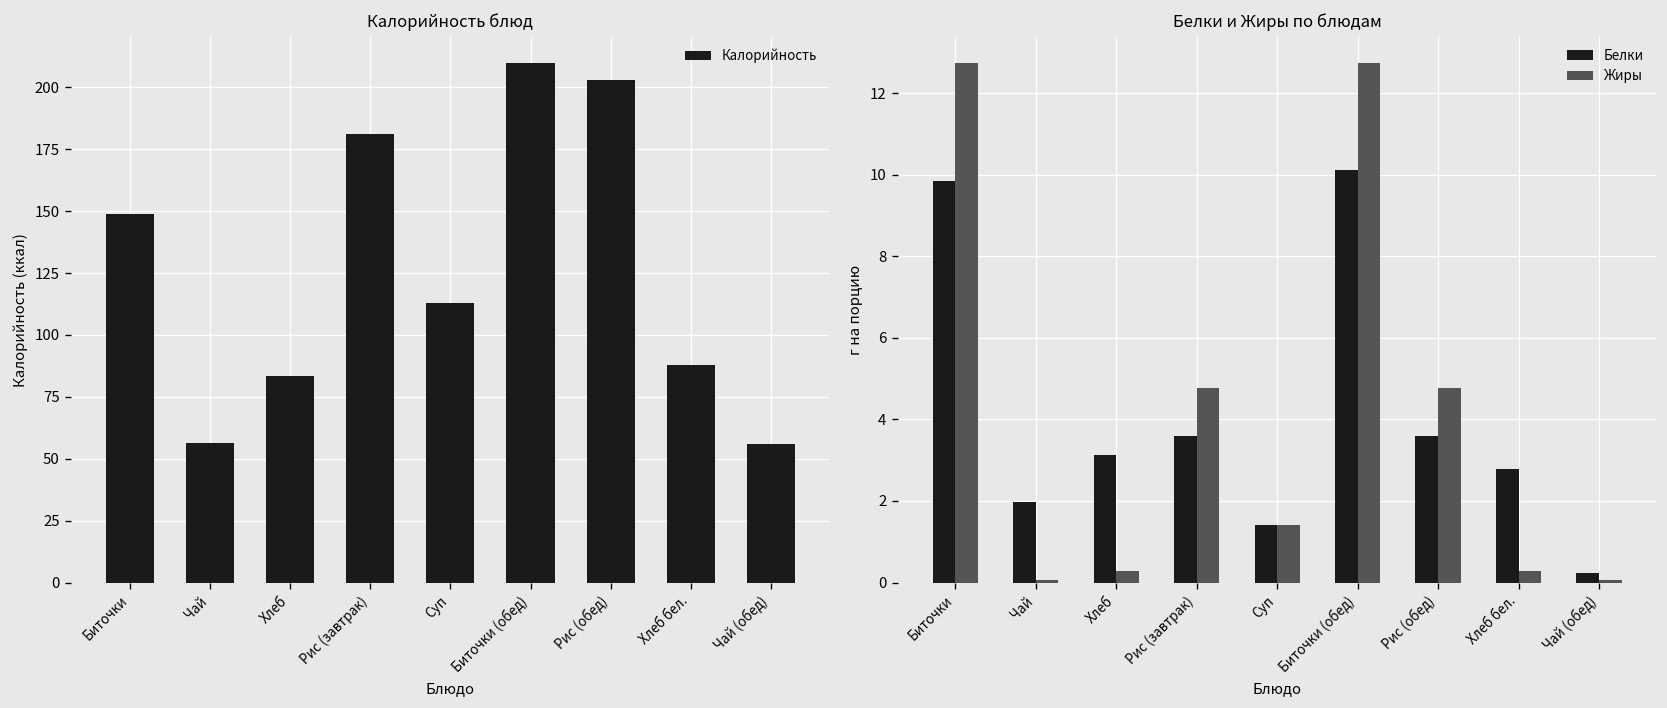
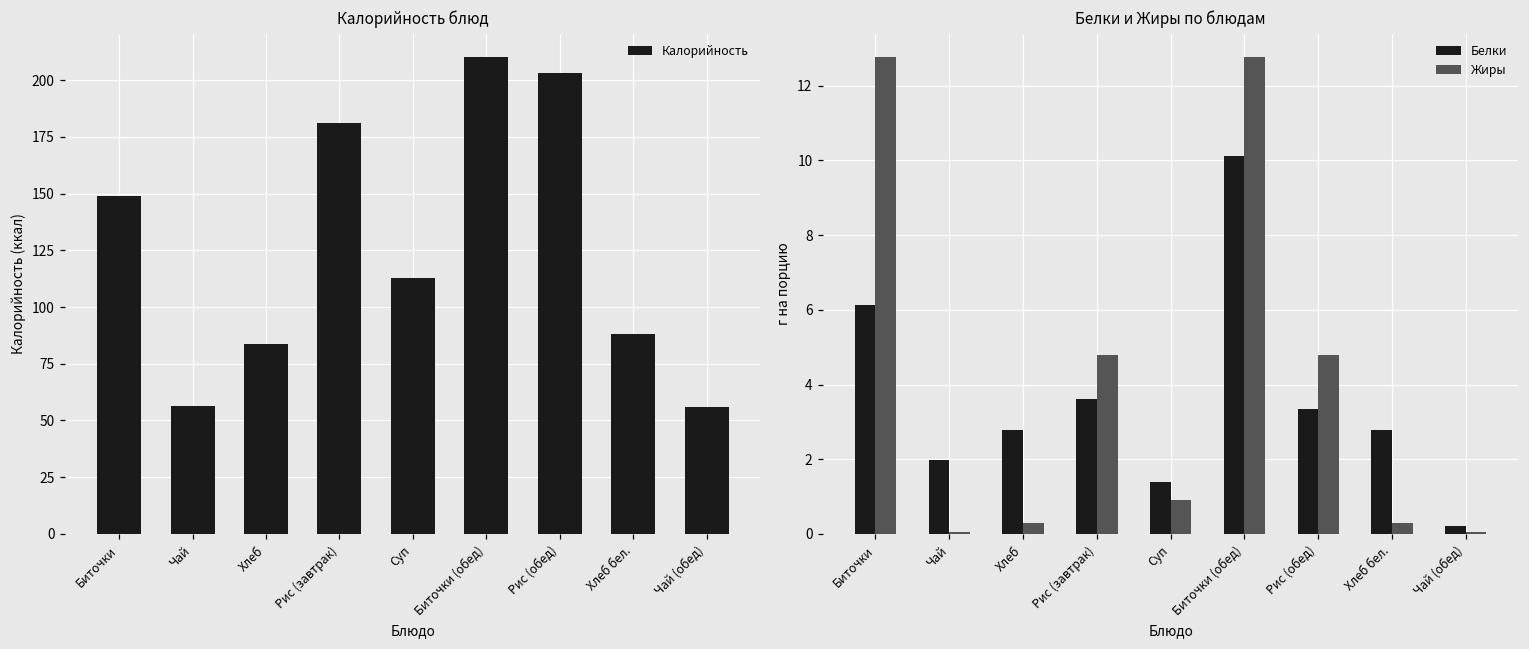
  {
    "Калорийность блюд": {
      "Биточки": 149,
      "Чай": 56,
      "Хлеб": 84,
      "Рис (завтрак)": 181,
      "Суп": 113,
      "Биточки (обед)": 210,
      "Рис (обед)": 203,
      "Хлеб бел.": 88,
      "Чай (обед)": 56
    },
    "Белки и Жиры по блюдам": {
      "Белки": {
-       "Биточки": 9.9,
+       "Биточки": 6.1,
        "Чай": 2.0,
-       "Хлеб": 3.1,
+       "Хлеб": 2.8,
        "Рис (завтрак)": 3.6,
        "Суп": 1.4,
        "Биточки (обед)": 10.1,
-       "Рис (обед)": 3.6,
+       "Рис (обед)": 3.3,
        "Хлеб бел.": 2.8,
        "Чай (обед)": 0.2
      },
      "Жиры": {
        "Биточки": 12.8,
        "Хлеб": 0.3,
        "Рис (завтрак)": 4.8,
-       "Суп": 1.4,
+       "Суп": 0.9,
        "Биточки (обед)": 12.8,
        "Рис (обед)": 4.8,
        "Хлеб бел.": 0.3
      }
    }
  }
